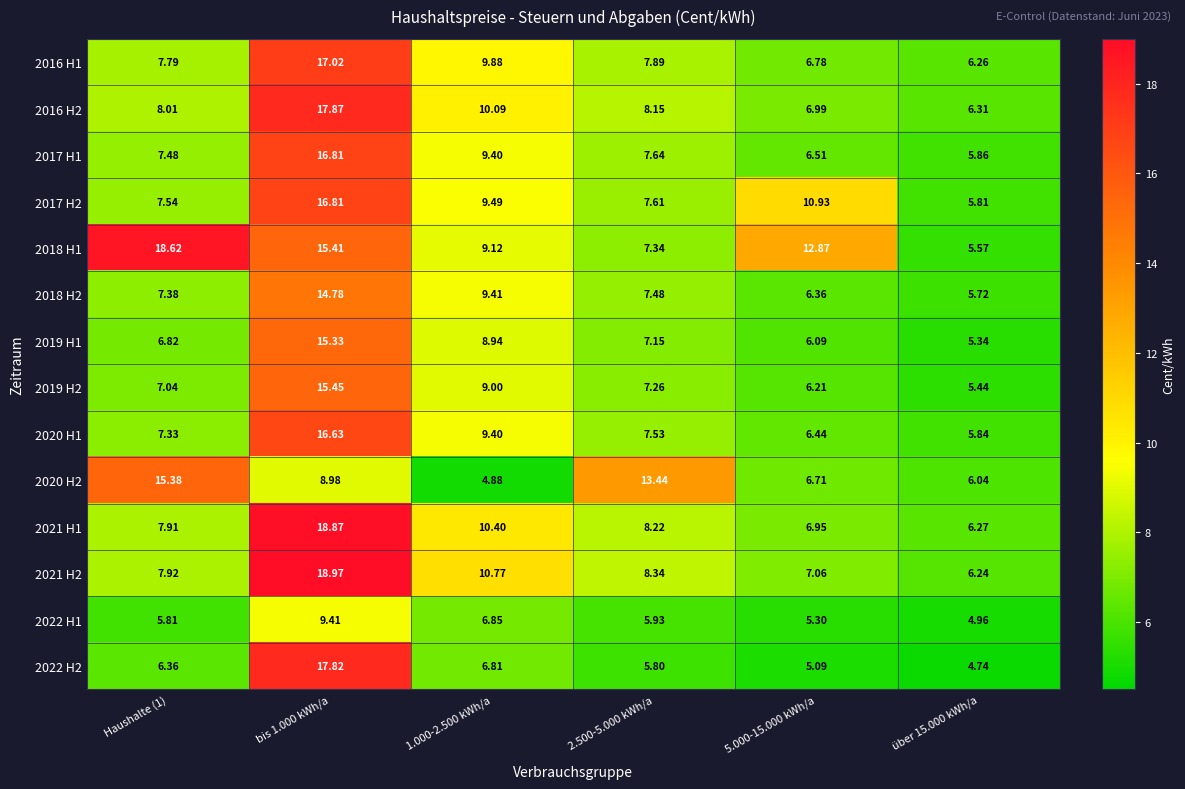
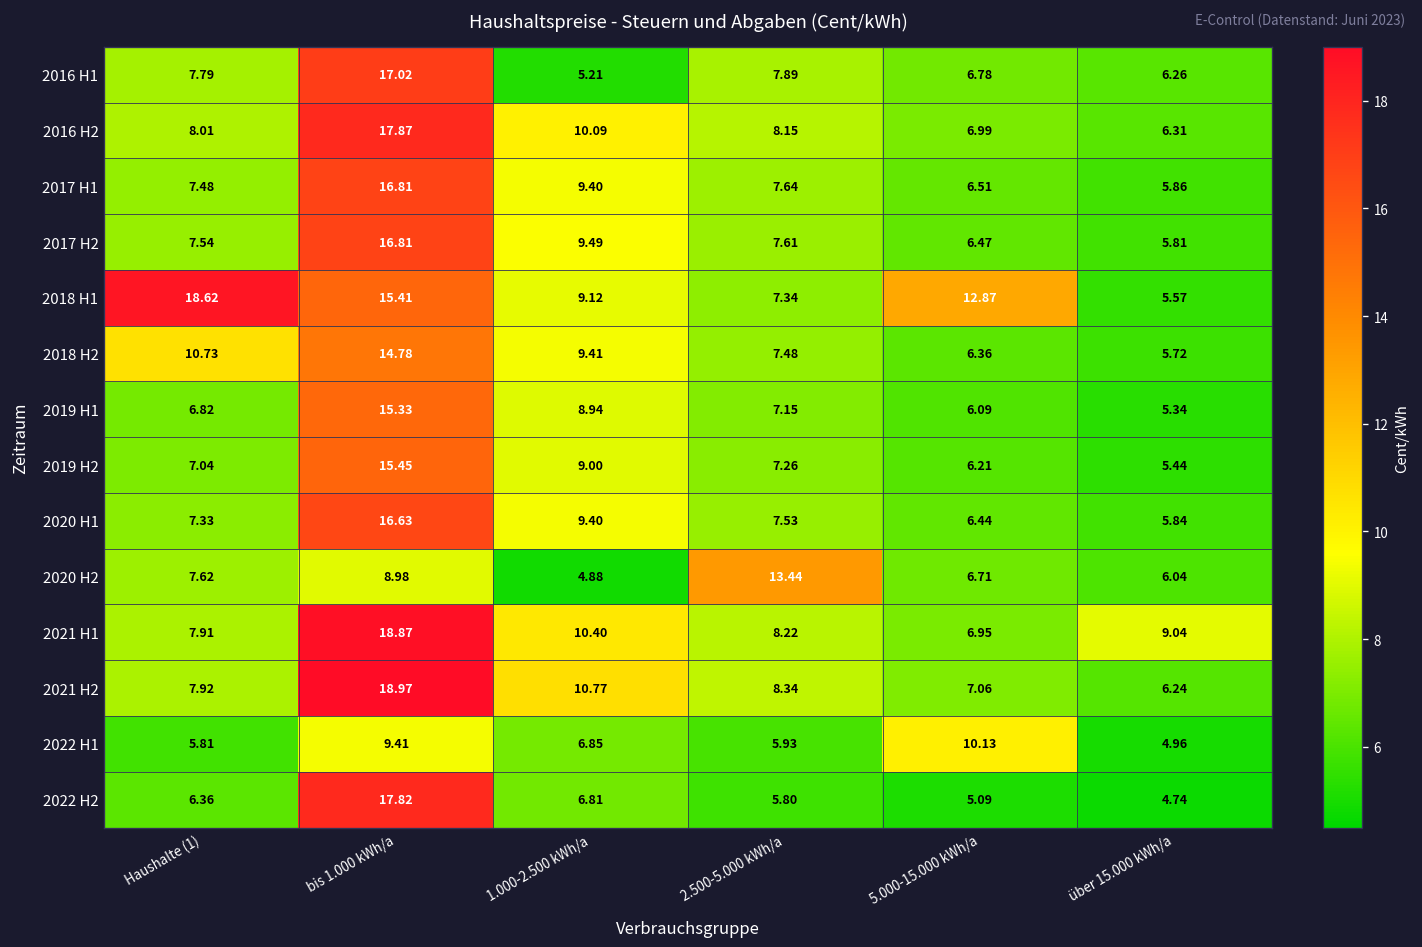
  {
    "2016 H1": {
      "Haushalte (1)": 7.79,
      "bis 1.000 kWh/a": 17.02,
-     "1.000-2.500 kWh/a": 9.88,
+     "1.000-2.500 kWh/a": 5.21,
      "2.500-5.000 kWh/a": 7.89,
      "5.000-15.000 kWh/a": 6.78,
      "über 15.000 kWh/a": 6.26
    },
    "2016 H2": {
      "Haushalte (1)": 8.01,
      "bis 1.000 kWh/a": 17.87,
      "1.000-2.500 kWh/a": 10.09,
      "2.500-5.000 kWh/a": 8.15,
      "5.000-15.000 kWh/a": 6.99,
      "über 15.000 kWh/a": 6.31
    },
    "2017 H1": {
      "Haushalte (1)": 7.48,
      "bis 1.000 kWh/a": 16.81,
      "1.000-2.500 kWh/a": 9.40,
      "2.500-5.000 kWh/a": 7.64,
      "5.000-15.000 kWh/a": 6.51,
      "über 15.000 kWh/a": 5.86
    },
    "2017 H2": {
      "Haushalte (1)": 7.54,
      "bis 1.000 kWh/a": 16.81,
      "1.000-2.500 kWh/a": 9.49,
      "2.500-5.000 kWh/a": 7.61,
-     "5.000-15.000 kWh/a": 10.93,
+     "5.000-15.000 kWh/a": 6.47,
      "über 15.000 kWh/a": 5.81
    },
    "2018 H1": {
      "Haushalte (1)": 18.62,
      "bis 1.000 kWh/a": 15.41,
      "1.000-2.500 kWh/a": 9.12,
      "2.500-5.000 kWh/a": 7.34,
      "5.000-15.000 kWh/a": 12.87,
      "über 15.000 kWh/a": 5.57
    },
    "2018 H2": {
-     "Haushalte (1)": 7.38,
+     "Haushalte (1)": 10.73,
      "bis 1.000 kWh/a": 14.78,
      "1.000-2.500 kWh/a": 9.41,
      "2.500-5.000 kWh/a": 7.48,
      "5.000-15.000 kWh/a": 6.36,
      "über 15.000 kWh/a": 5.72
    },
    "2019 H1": {
      "Haushalte (1)": 6.82,
      "bis 1.000 kWh/a": 15.33,
      "1.000-2.500 kWh/a": 8.94,
      "2.500-5.000 kWh/a": 7.15,
      "5.000-15.000 kWh/a": 6.09,
      "über 15.000 kWh/a": 5.34
    },
    "2019 H2": {
      "Haushalte (1)": 7.04,
      "bis 1.000 kWh/a": 15.45,
      "1.000-2.500 kWh/a": 9.00,
      "2.500-5.000 kWh/a": 7.26,
      "5.000-15.000 kWh/a": 6.21,
      "über 15.000 kWh/a": 5.44
    },
    "2020 H1": {
      "Haushalte (1)": 7.33,
      "bis 1.000 kWh/a": 16.63,
      "1.000-2.500 kWh/a": 9.40,
      "2.500-5.000 kWh/a": 7.53,
      "5.000-15.000 kWh/a": 6.44,
      "über 15.000 kWh/a": 5.84
    },
    "2020 H2": {
-     "Haushalte (1)": 15.38,
+     "Haushalte (1)": 7.62,
      "bis 1.000 kWh/a": 8.98,
      "1.000-2.500 kWh/a": 4.88,
      "2.500-5.000 kWh/a": 13.44,
      "5.000-15.000 kWh/a": 6.71,
      "über 15.000 kWh/a": 6.04
    },
    "2021 H1": {
      "Haushalte (1)": 7.91,
      "bis 1.000 kWh/a": 18.87,
      "1.000-2.500 kWh/a": 10.40,
      "2.500-5.000 kWh/a": 8.22,
      "5.000-15.000 kWh/a": 6.95,
-     "über 15.000 kWh/a": 6.27
+     "über 15.000 kWh/a": 9.04
    },
    "2021 H2": {
      "Haushalte (1)": 7.92,
      "bis 1.000 kWh/a": 18.97,
      "1.000-2.500 kWh/a": 10.77,
      "2.500-5.000 kWh/a": 8.34,
      "5.000-15.000 kWh/a": 7.06,
      "über 15.000 kWh/a": 6.24
    },
    "2022 H1": {
      "Haushalte (1)": 5.81,
      "bis 1.000 kWh/a": 9.41,
      "1.000-2.500 kWh/a": 6.85,
      "2.500-5.000 kWh/a": 5.93,
-     "5.000-15.000 kWh/a": 5.30,
+     "5.000-15.000 kWh/a": 10.13,
      "über 15.000 kWh/a": 4.96
    },
    "2022 H2": {
      "Haushalte (1)": 6.36,
      "bis 1.000 kWh/a": 17.82,
      "1.000-2.500 kWh/a": 6.81,
      "2.500-5.000 kWh/a": 5.80,
      "5.000-15.000 kWh/a": 5.09,
      "über 15.000 kWh/a": 4.74
    }
  }
